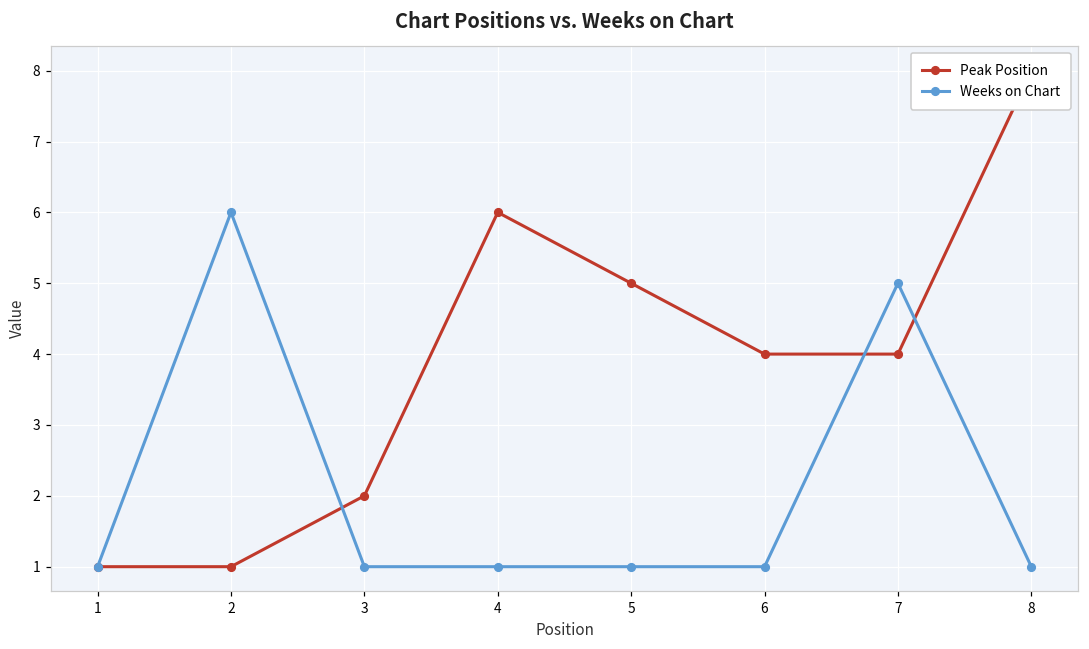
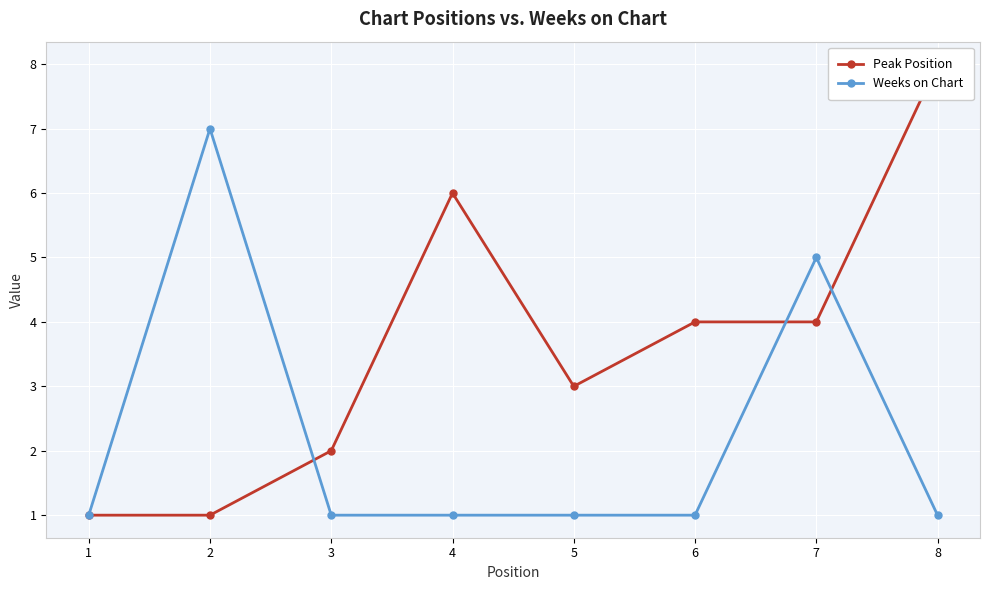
  {
    "Peak Position": {
      "2": 1,
      "3": 2,
      "4": 6,
-     "5": 5,
+     "5": 3,
      "6": 4,
      "7": 4
    },
    "Weeks on Chart": {
-     "2": 6,
+     "2": 7,
      "3": 1,
      "4": 1,
      "5": 1,
      "6": 1,
      "7": 5,
      "8": 1
    }
  }
